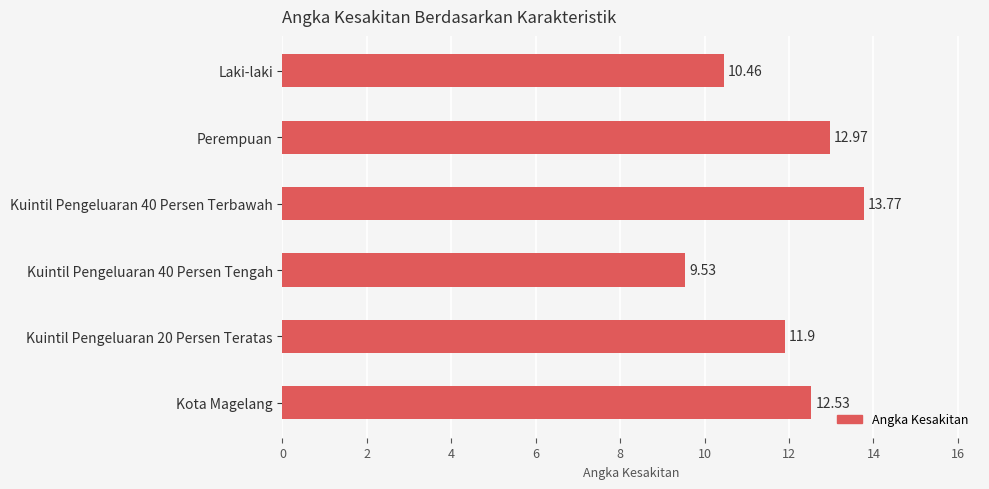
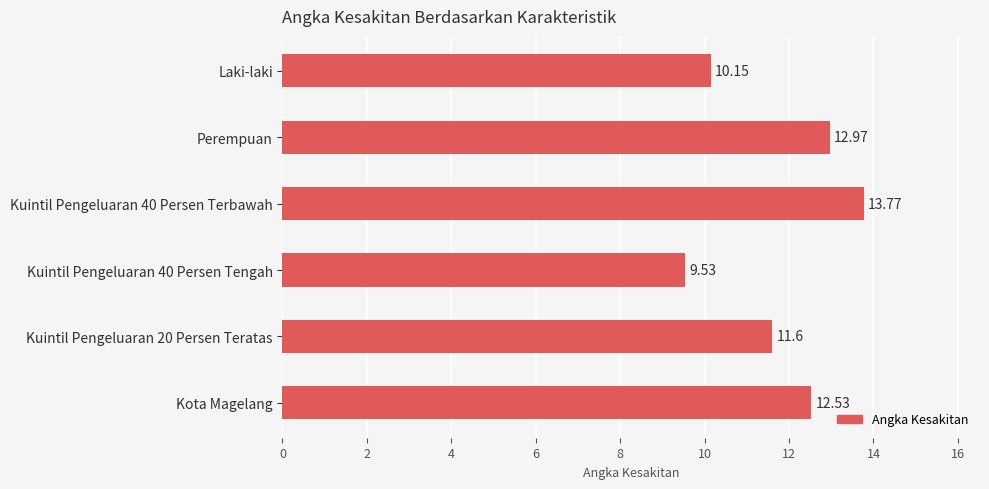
  {
-   "Laki-laki": 10.46,
+   "Laki-laki": 10.15,
    "Perempuan": 12.97,
    "Kuintil Pengeluaran 40 Persen Terbawah": 13.77,
    "Kuintil Pengeluaran 40 Persen Tengah": 9.53,
-   "Kuintil Pengeluaran 20 Persen Teratas": 11.9,
+   "Kuintil Pengeluaran 20 Persen Teratas": 11.6,
    "Kota Magelang": 12.53
  }
